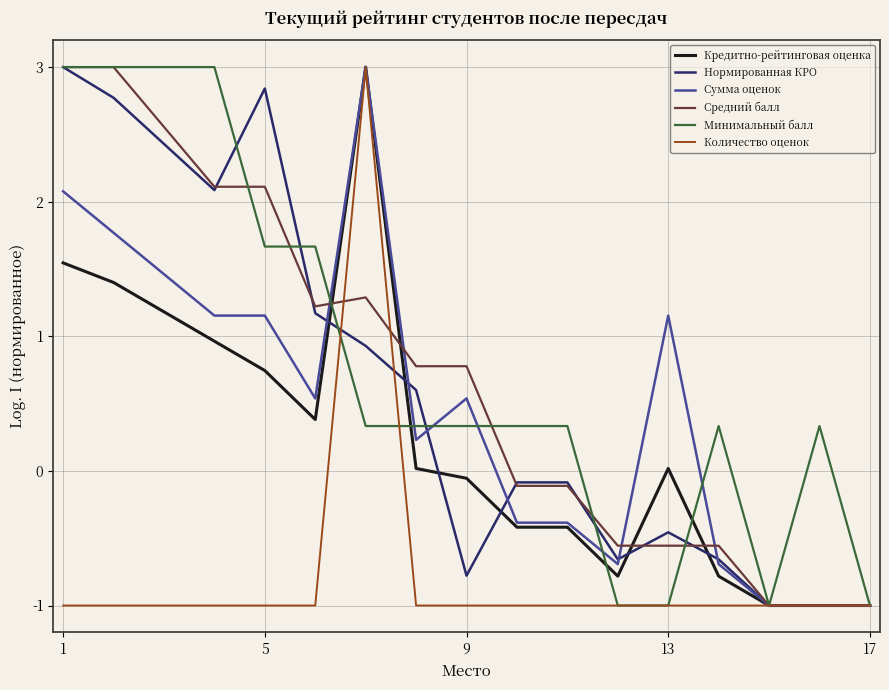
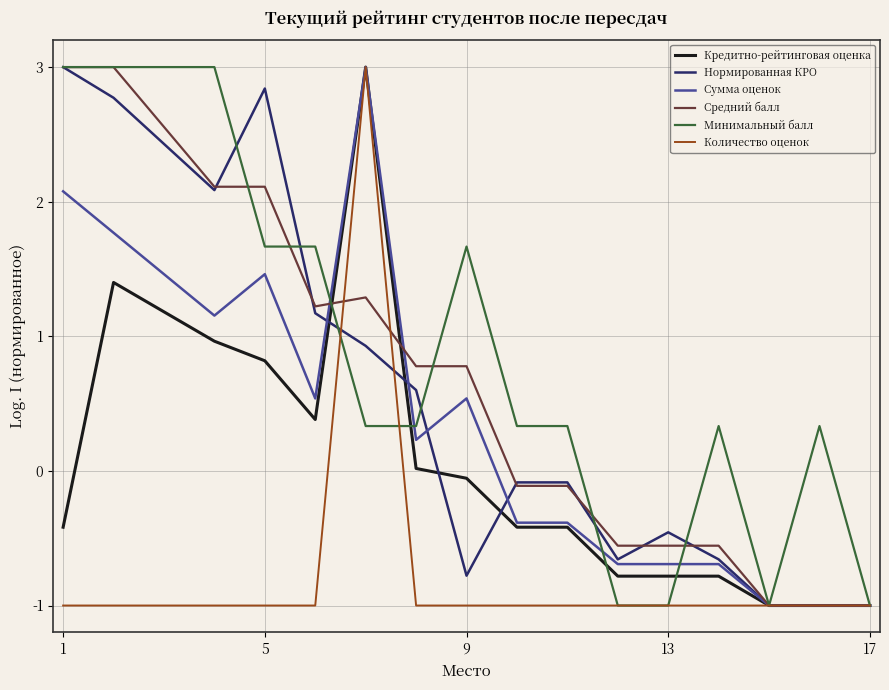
  {
    "Кредитно-рейтинговая оценка": {
-     "1": 1.55,
-     "5": 0.75,
+     "1": -0.42,
+     "5": 0.82,
      "9": -0.05,
-     "13": 0.02
+     "13": -0.78
    },
    "Нормированная КРО": {
      "5": 2.84,
      "9": -0.78,
      "13": -0.46
    },
    "Сумма оценок": {
      "1": 2.08,
-     "5": 1.15,
+     "5": 1.46,
      "9": 0.54,
-     "13": 1.15
+     "13": -0.69
    },
    "Минимальный балл": {
      "5": 1.67,
-     "9": 0.33
+     "9": 1.67
    }
  }
